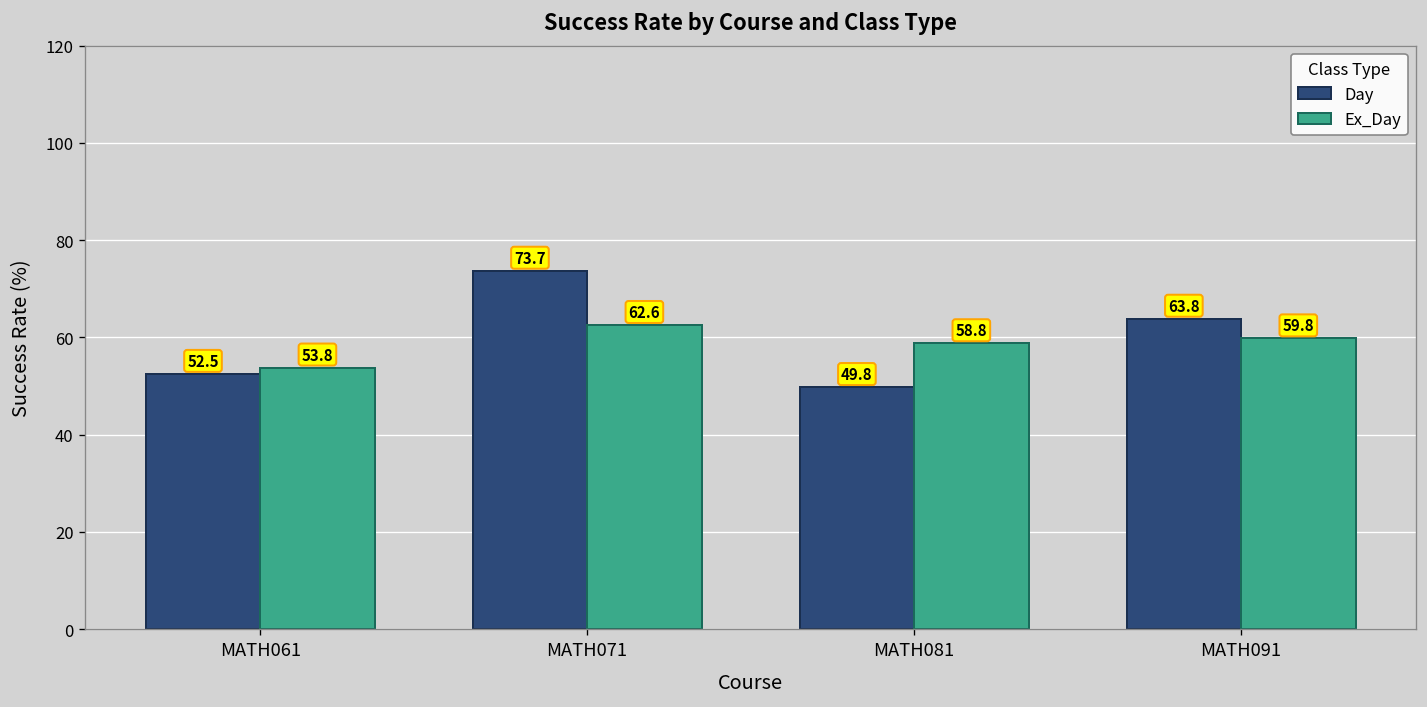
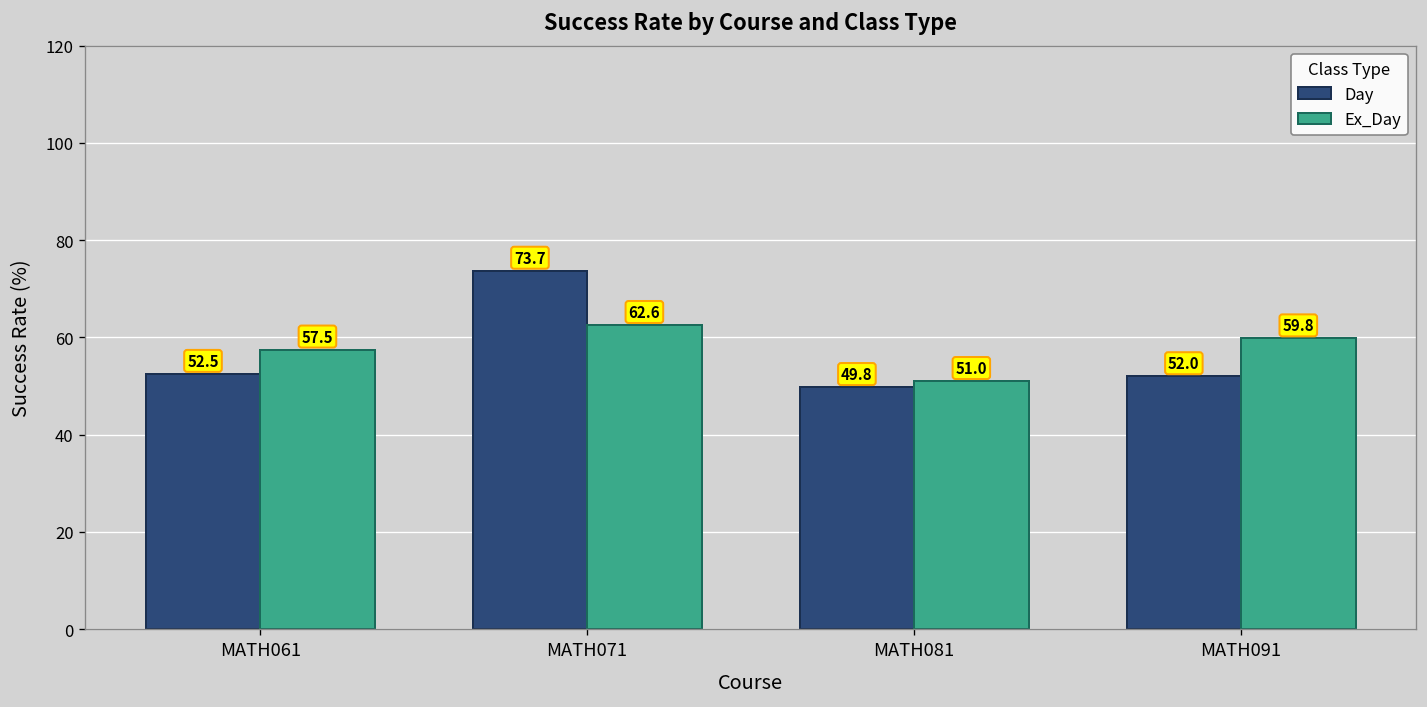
  {
    "Day": {
-     "MATH091": 63.8
+     "MATH091": 52.0
    },
    "Ex_Day": {
-     "MATH061": 53.8,
-     "MATH081": 58.8
+     "MATH061": 57.5,
+     "MATH081": 51.0
    }
  }
